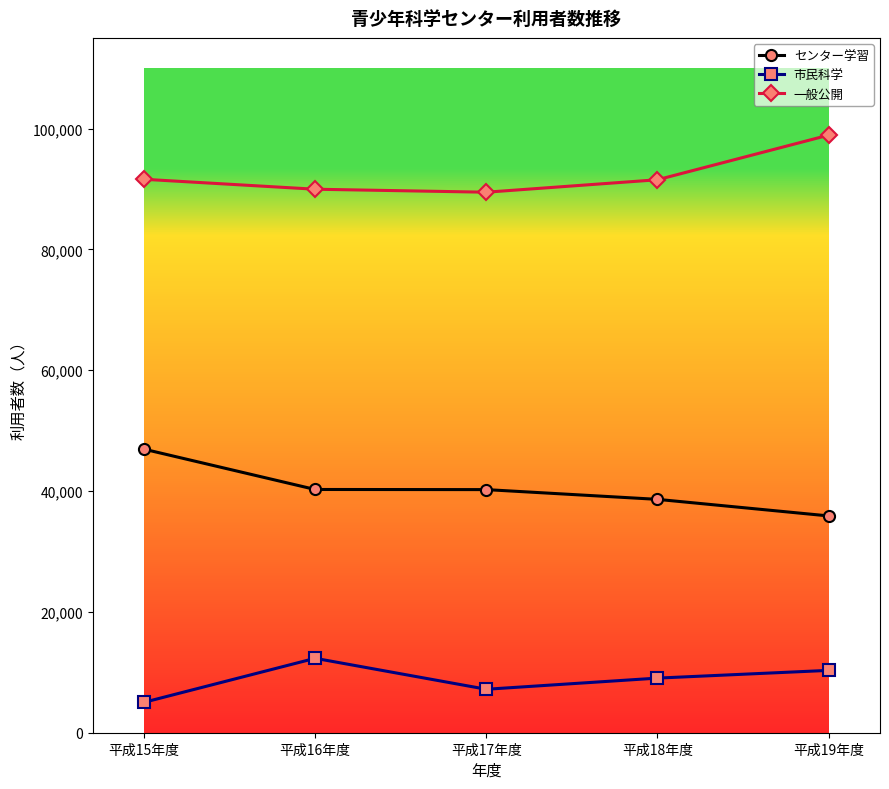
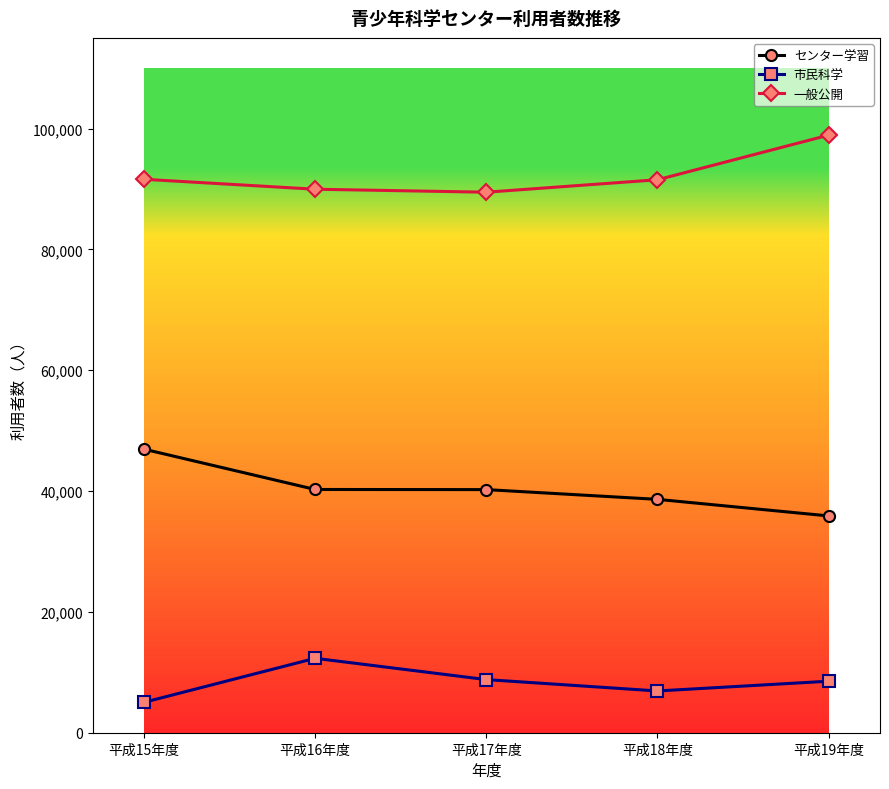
  {
    "センター学習": {
      "平成15年度": "47,000",
      "平成16年度": "40,000",
      "平成17年度": "40,000",
      "平成18年度": "39,000",
      "平成19年度": "36,000"
    },
    "市民科学": {
      "平成15年度": "5,000",
      "平成16年度": "12,000",
-     "平成17年度": "7,000",
-     "平成18年度": "9,000",
-     "平成19年度": "10,000"
+     "平成17年度": "9,000",
+     "平成18年度": "7,000",
+     "平成19年度": "9,000"
    },
    "一般公開": {
      "平成15年度": "92,000",
      "平成16年度": "90,000",
      "平成17年度": "89,000",
      "平成18年度": "92,000",
      "平成19年度": "99,000"
    }
  }
